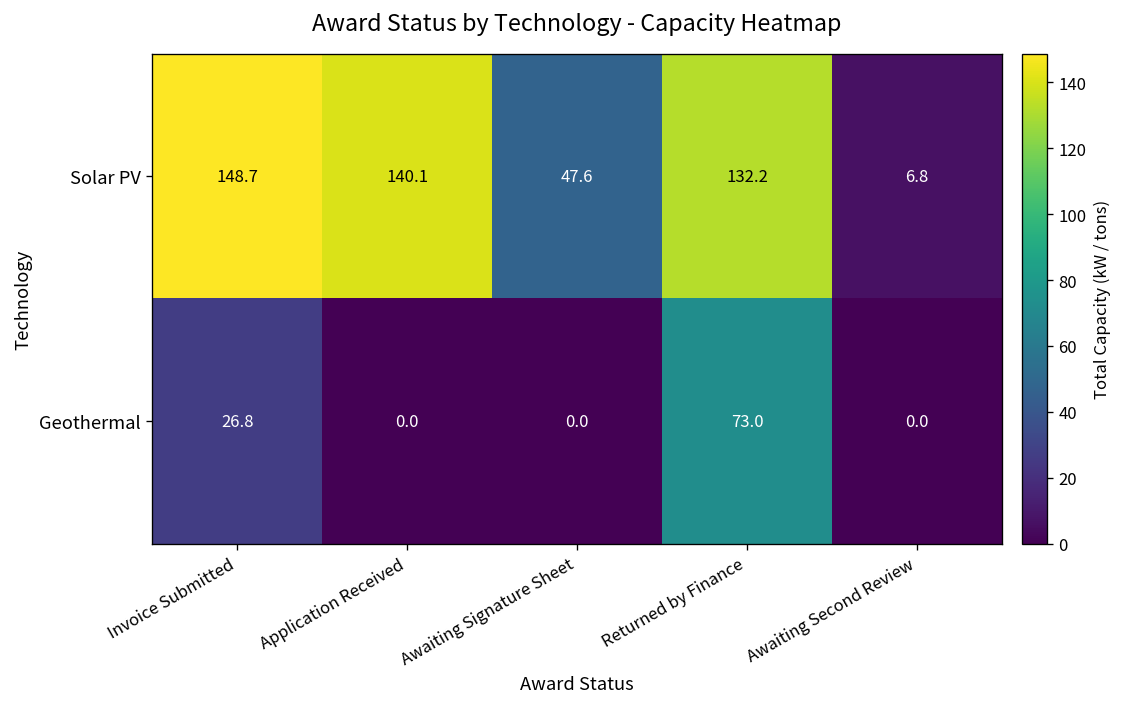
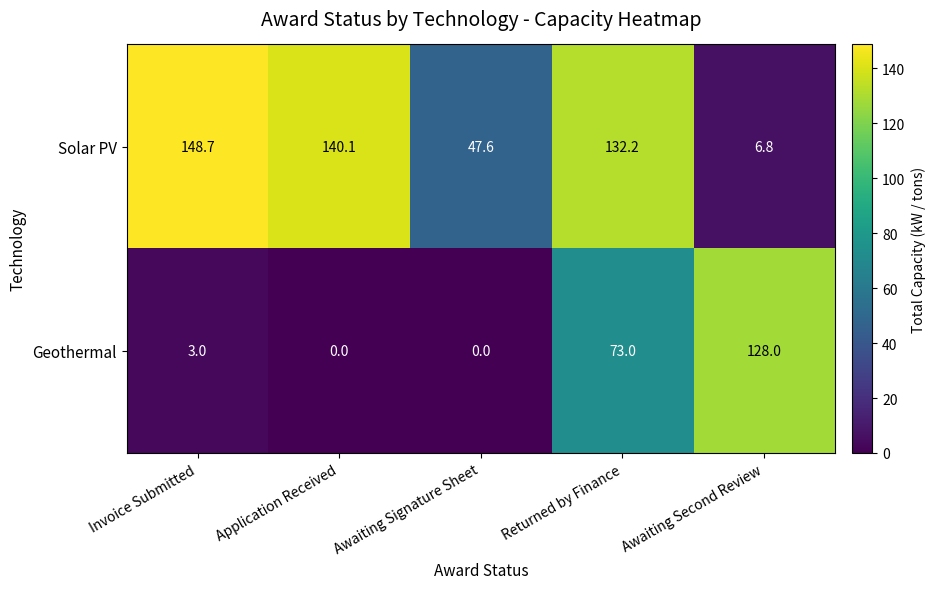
  {
    "Solar PV": {
      "Invoice Submitted": 148.7,
      "Application Received": 140.1,
      "Awaiting Signature Sheet": 47.6,
      "Returned by Finance": 132.2,
      "Awaiting Second Review": 6.8
    },
    "Geothermal": {
-     "Invoice Submitted": 26.8,
+     "Invoice Submitted": 3.0,
      "Application Received": 0.0,
      "Awaiting Signature Sheet": 0.0,
      "Returned by Finance": 73.0,
-     "Awaiting Second Review": 0.0
+     "Awaiting Second Review": 128.0
    }
  }
